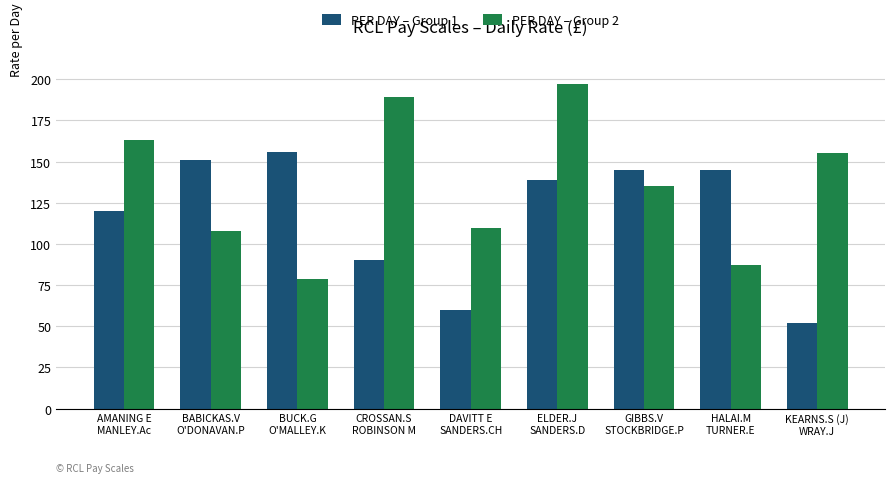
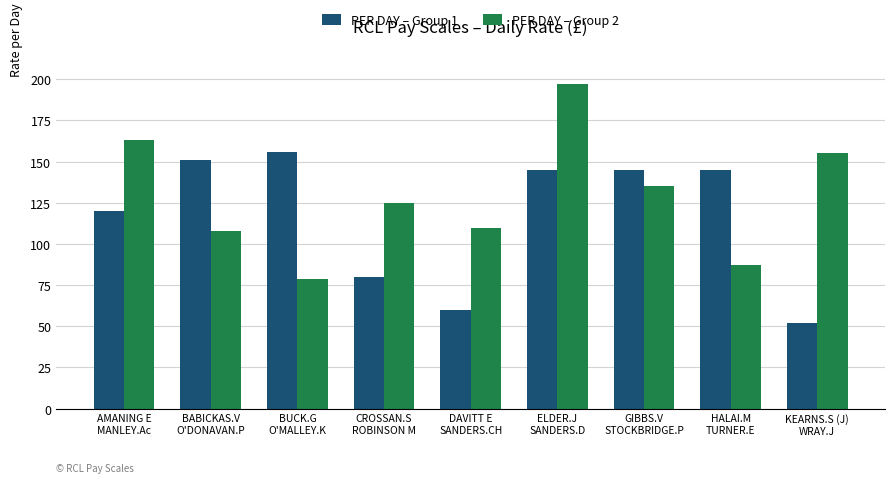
  {
    "PER DAY – Group 1": {
      "AMANING E MANLEY.Ac": 120,
      "BABICKAS.V O'DONAVAN.P": 151,
      "BUCK.G O'MALLEY.K": 156,
-     "CROSSAN.S ROBINSON M": 90,
+     "CROSSAN.S ROBINSON M": 80,
      "DAVITT E SANDERS.CH": 60,
-     "ELDER.J SANDERS.D": 139,
+     "ELDER.J SANDERS.D": 145,
      "GIBBS.V STOCKBRIDGE.P": 145,
      "HALAI.M TURNER.E": 145,
      "KEARNS.S (J) WRAY.J": 52
    },
    "PER DAY – Group 2": {
      "AMANING E MANLEY.Ac": 163,
      "BABICKAS.V O'DONAVAN.P": 108,
      "BUCK.G O'MALLEY.K": 79,
-     "CROSSAN.S ROBINSON M": 189,
+     "CROSSAN.S ROBINSON M": 125,
      "DAVITT E SANDERS.CH": 110,
      "ELDER.J SANDERS.D": 197,
      "GIBBS.V STOCKBRIDGE.P": 135,
      "HALAI.M TURNER.E": 87,
      "KEARNS.S (J) WRAY.J": 155
    }
  }
